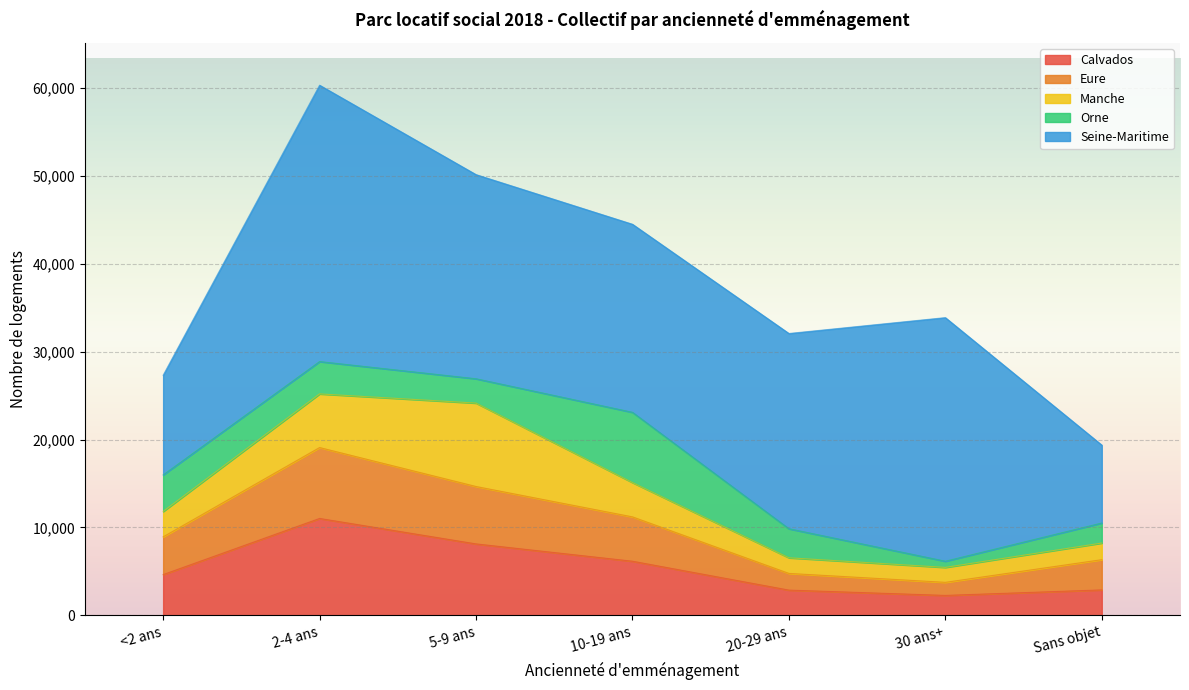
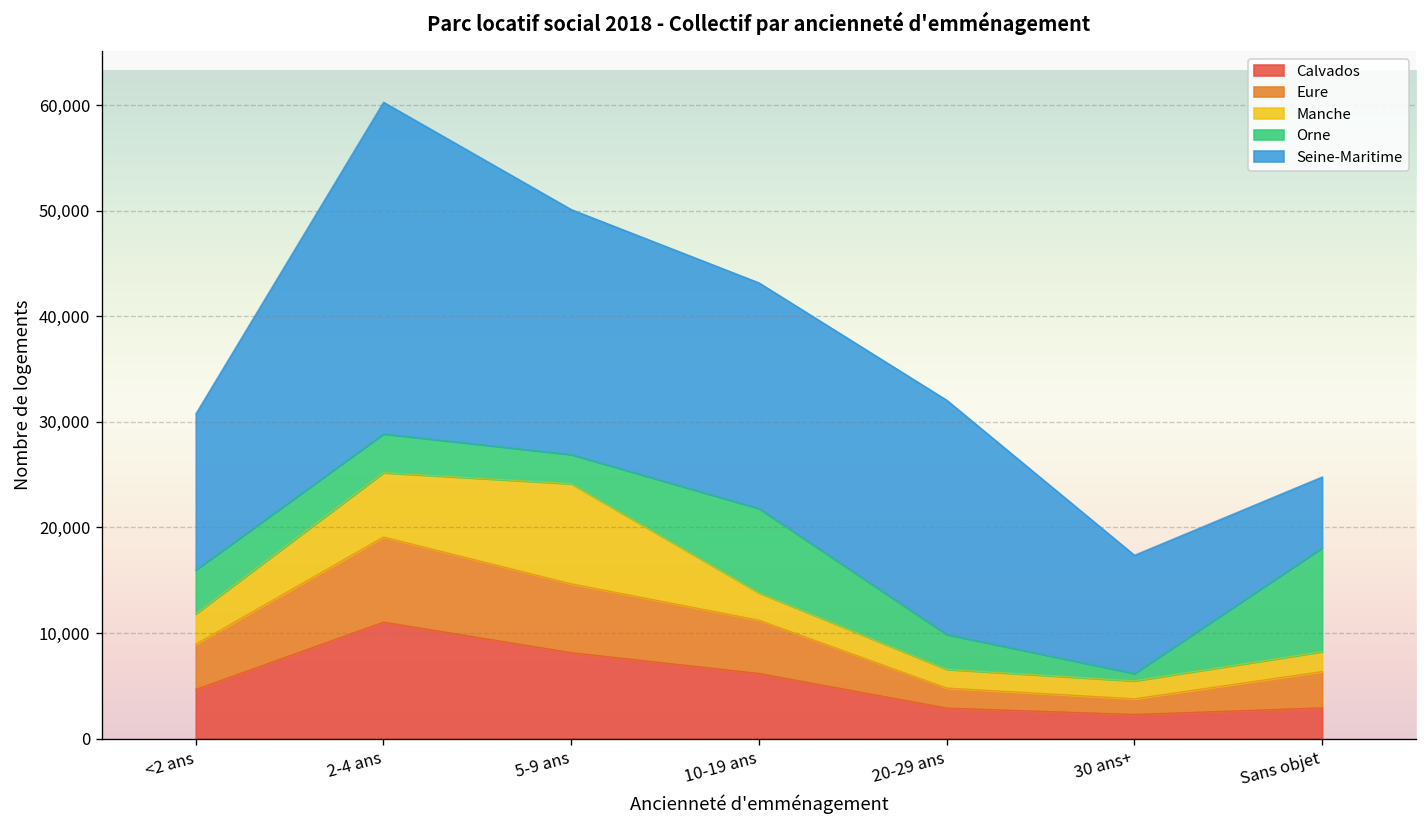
  {
    "Manche": {
      "<2 ans": "3,000",
      "2-4 ans": "6,000",
      "5-9 ans": "9,000",
-     "10-19 ans": "4,000",
+     "10-19 ans": "3,000",
      "20-29 ans": "2,000",
      "30 ans+": "2,000",
      "Sans objet": "2,000"
    },
    "Orne": {
      "<2 ans": "4,000",
      "2-4 ans": "4,000",
      "5-9 ans": "3,000",
      "10-19 ans": "8,000",
      "20-29 ans": "3,000",
      "30 ans+": "1,000",
-     "Sans objet": "2,000"
+     "Sans objet": "10,000"
    },
    "Seine-Maritime": {
-     "<2 ans": "11,000",
+     "<2 ans": "15,000",
      "2-4 ans": "31,000",
      "5-9 ans": "23,000",
      "10-19 ans": "21,000",
      "20-29 ans": "22,000",
-     "30 ans+": "28,000",
-     "Sans objet": "9,000"
+     "30 ans+": "11,000",
+     "Sans objet": "7,000"
    }
  }
